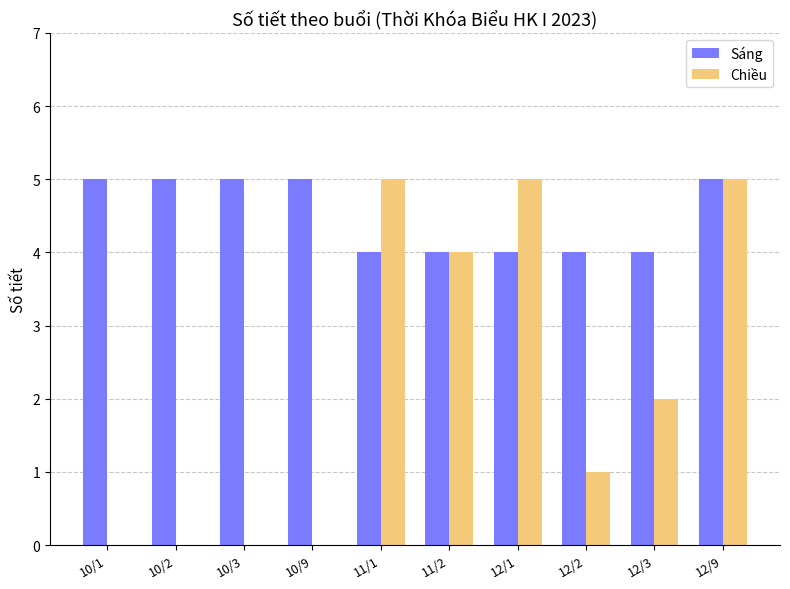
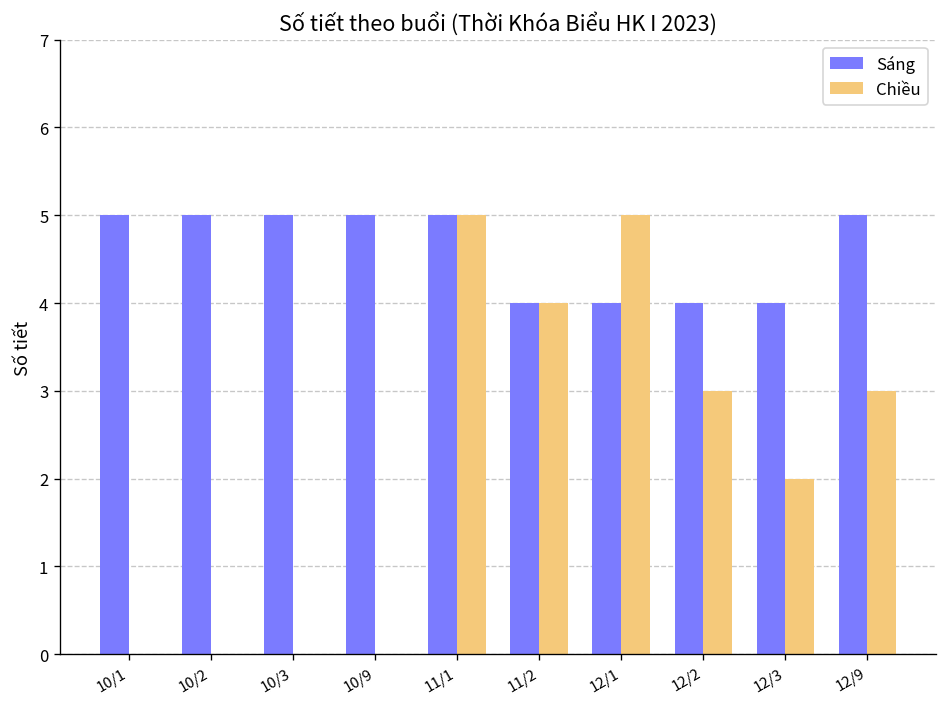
  {
    "Sáng": {
      "10/1": 5,
      "10/2": 5,
      "10/3": 5,
      "10/9": 5,
-     "11/1": 4,
+     "11/1": 5,
      "11/2": 4,
      "12/1": 4,
      "12/2": 4,
      "12/3": 4,
      "12/9": 5
    },
    "Chiều": {
      "10/1": 0,
      "10/2": 0,
      "10/3": 0,
      "10/9": 0,
      "11/1": 5,
      "11/2": 4,
      "12/1": 5,
-     "12/2": 1,
+     "12/2": 3,
      "12/3": 2,
-     "12/9": 5
+     "12/9": 3
    }
  }
